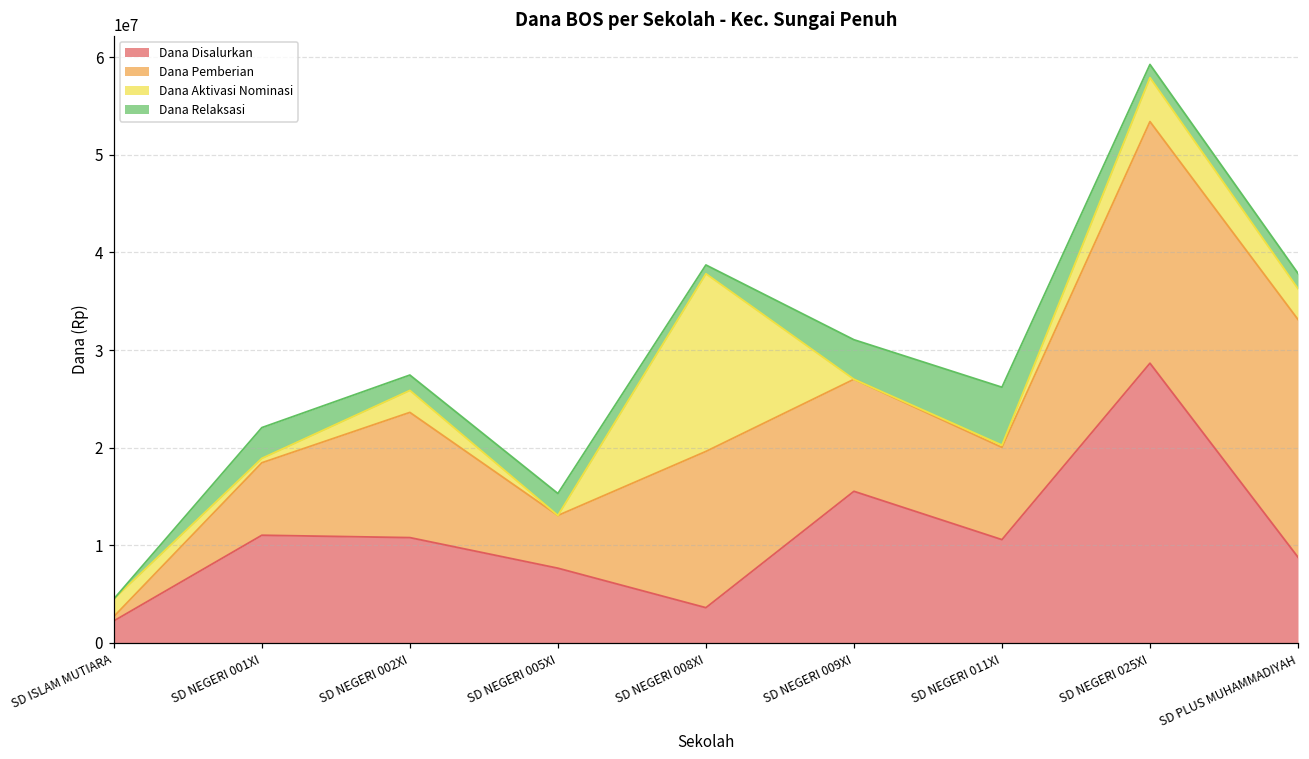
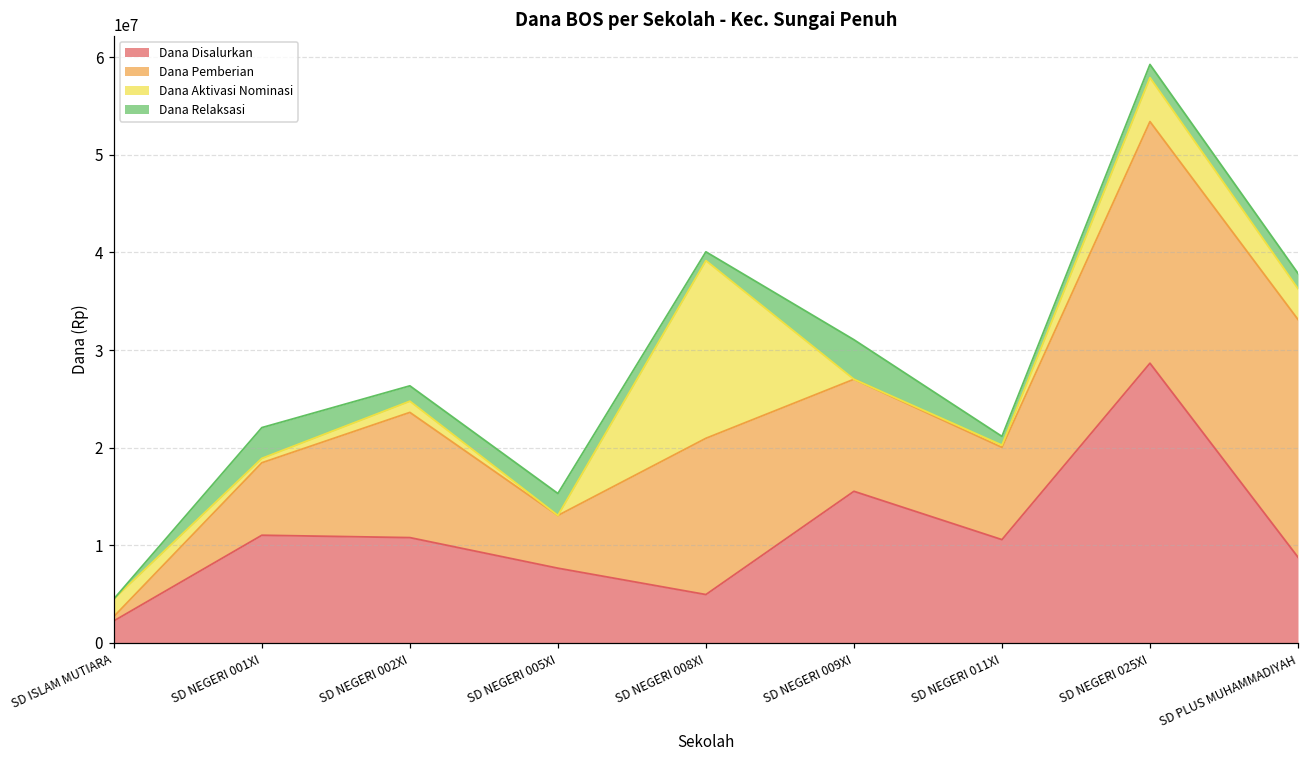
  {
    "Dana Disalurkan": {
      "SD ISLAM MUTIARA": 2000000,
      "SD NEGERI 001XI": 11000000,
      "SD NEGERI 002XI": 11000000,
      "SD NEGERI 005XI": 8000000,
-     "SD NEGERI 008XI": 4000000,
+     "SD NEGERI 008XI": 5000000,
      "SD NEGERI 009XI": 16000000,
      "SD NEGERI 011XI": 11000000,
      "SD NEGERI 025XI": 29000000,
      "SD PLUS MUHAMMADIYAH": 9000000
    },
    "Dana Pemberian": {
      "SD ISLAM MUTIARA": 0,
      "SD NEGERI 001XI": 7000000,
      "SD NEGERI 002XI": 13000000,
      "SD NEGERI 008XI": 16000000,
      "SD NEGERI 025XI": 25000000,
      "SD PLUS MUHAMMADIYAH": 24000000
    },
    "Dana Aktivasi Nominasi": {
      "SD NEGERI 001XI": 0,
-     "SD NEGERI 002XI": 2000000,
+     "SD NEGERI 002XI": 1000000,
      "SD NEGERI 008XI": 18000000,
      "SD NEGERI 025XI": 5000000,
      "SD PLUS MUHAMMADIYAH": 3000000
    },
    "Dana Relaksasi": {
      "SD NEGERI 001XI": 3000000,
      "SD NEGERI 002XI": 2000000,
      "SD NEGERI 005XI": 2000000,
      "SD NEGERI 008XI": 1000000,
      "SD NEGERI 009XI": 4000000,
-     "SD NEGERI 011XI": 6000000,
+     "SD NEGERI 011XI": 1000000,
      "SD NEGERI 025XI": 1000000,
      "SD PLUS MUHAMMADIYAH": 2000000
    }
  }
